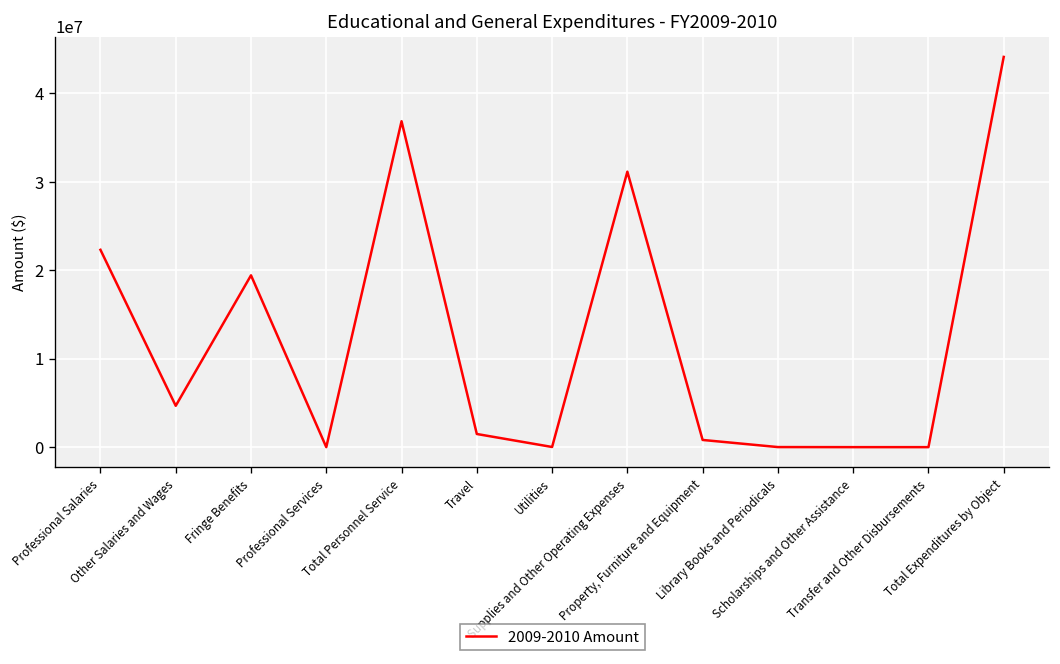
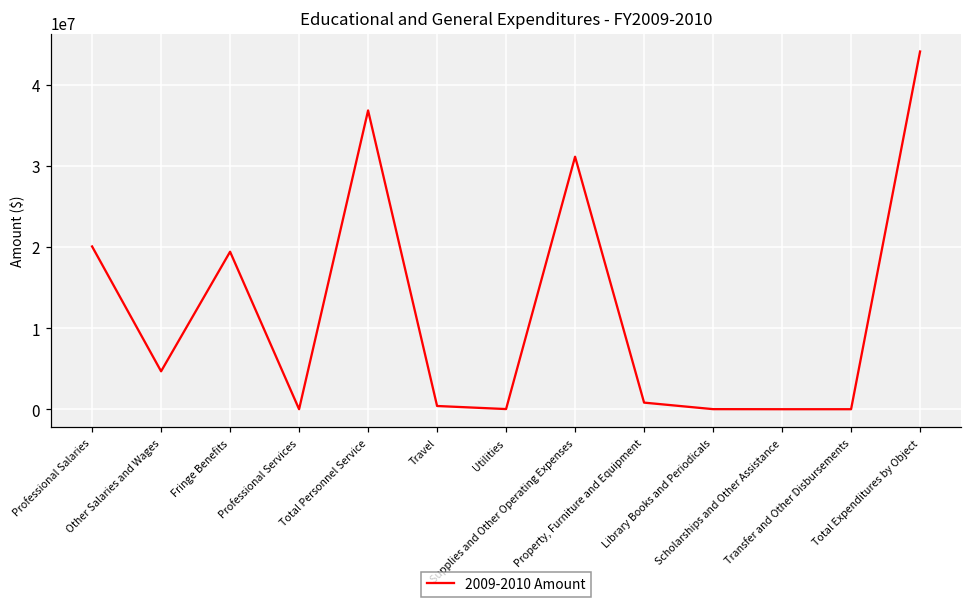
  {
-   "Professional Salaries": 22000000,
+   "Professional Salaries": 20000000,
    "Other Salaries and Wages": 5000000,
    "Fringe Benefits": 19000000,
    "Professional Services": 0,
    "Total Personnel Service": 37000000,
-   "Travel": 1000000,
+   "Travel": 0,
    "Utilities": 0,
    "Supplies and Other Operating Expenses": 31000000,
    "Property, Furniture and Equipment": 1000000,
    "Library Books and Periodicals": 0,
    "Scholarships and Other Assistance": 0,
    "Transfer and Other Disbursements": 0,
    "Total Expenditures by Object": 44000000
  }
